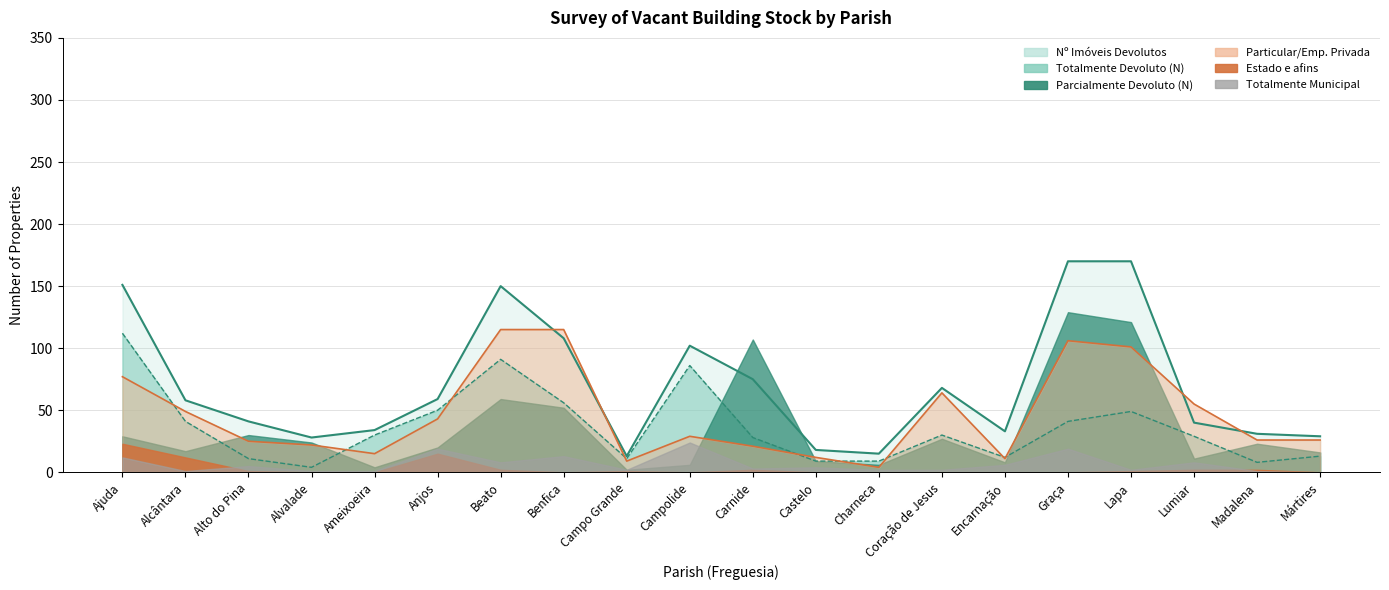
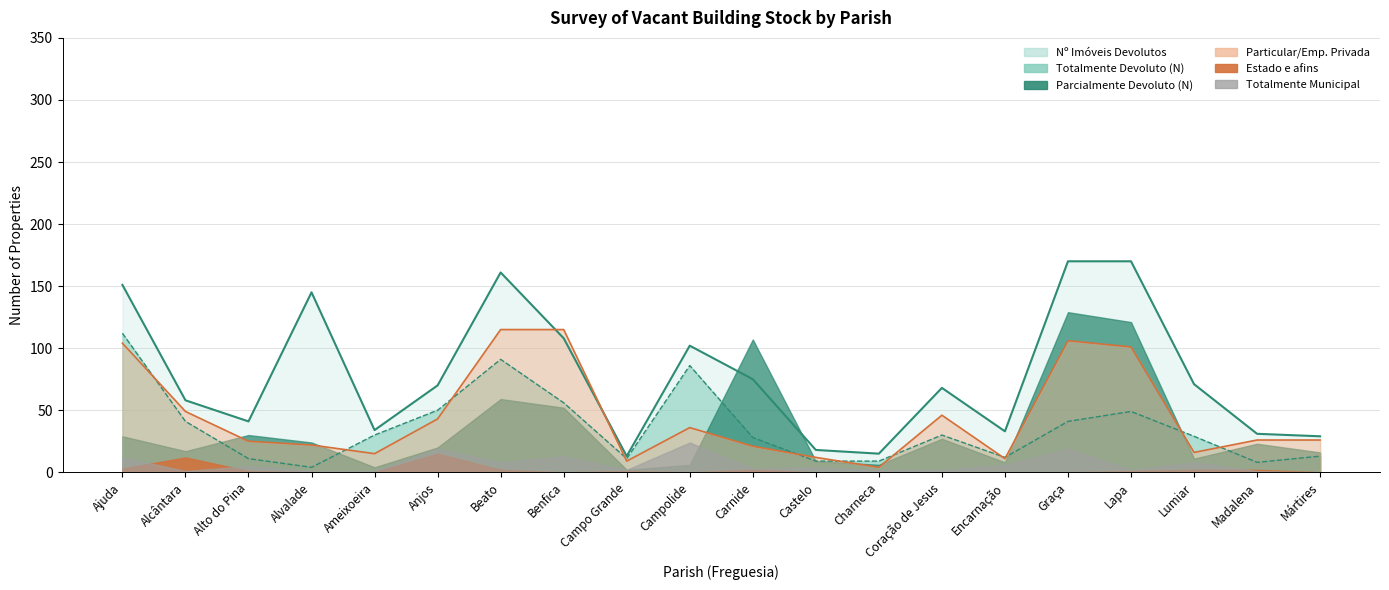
  {
    "Nº Imóveis Devolutos": {
      "Ajuda": 151,
      "Alcântara": 58,
      "Alto do Pina": 41,
-     "Alvalade": 28,
+     "Alvalade": 145,
      "Ameixoeira": 34,
-     "Anjos": 59,
-     "Beato": 150,
+     "Anjos": 70,
+     "Beato": 161,
      "Benfica": 108,
      "Campolide": 102,
      "Carnide": 75,
      "Castelo": 18,
      "Charneca": 15,
      "Coração de Jesus": 68,
      "Encarnação": 33,
      "Graça": 170,
      "Lapa": 170,
-     "Lumiar": 40,
+     "Lumiar": 71,
      "Madalena": 31,
      "Mártires": 29
    },
    "Parcialmente Devoluto (N)": {
      "Ajuda": 29,
      "Alcântara": 17,
      "Alto do Pina": 30,
      "Ameixoeira": 4,
      "Beato": 59,
      "Benfica": 52,
      "Campolide": 6,
      "Carnide": 107,
      "Coração de Jesus": 27,
      "Graça": 129,
      "Lapa": 121,
      "Lumiar": 11,
      "Madalena": 23,
      "Mártires": 16
    },
    "Particular/Emp. Privada": {
-     "Ajuda": 77,
+     "Ajuda": 104,
      "Alcântara": 49,
      "Alto do Pina": 25,
      "Ameixoeira": 15,
      "Anjos": 43,
      "Beato": 115,
      "Benfica": 115,
-     "Campolide": 29,
+     "Campolide": 36,
      "Carnide": 21,
      "Castelo": 12,
-     "Coração de Jesus": 64,
+     "Coração de Jesus": 46,
      "Graça": 106,
      "Lapa": 101,
-     "Lumiar": 55,
+     "Lumiar": 16,
      "Madalena": 26,
      "Mártires": 26
    },
    "Estado e afins": {
-     "Ajuda": 23,
+     "Ajuda": 3,
      "Alcântara": 12,
      "Anjos": 15,
      "Benfica": 0,
      "Campolide": 0,
      "Castelo": 0,
      "Encarnação": 0,
      "Graça": 0
    }
  }
